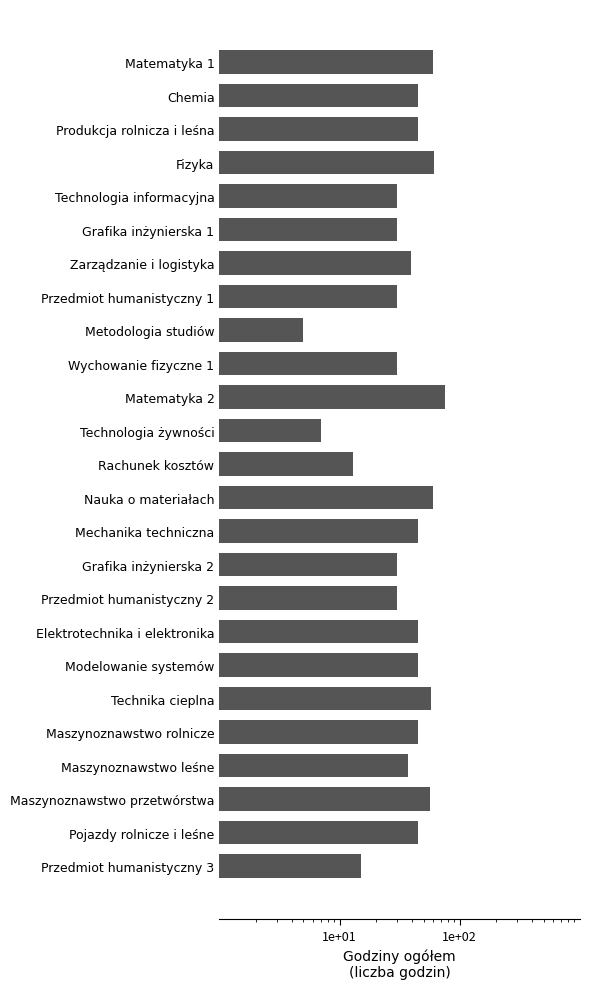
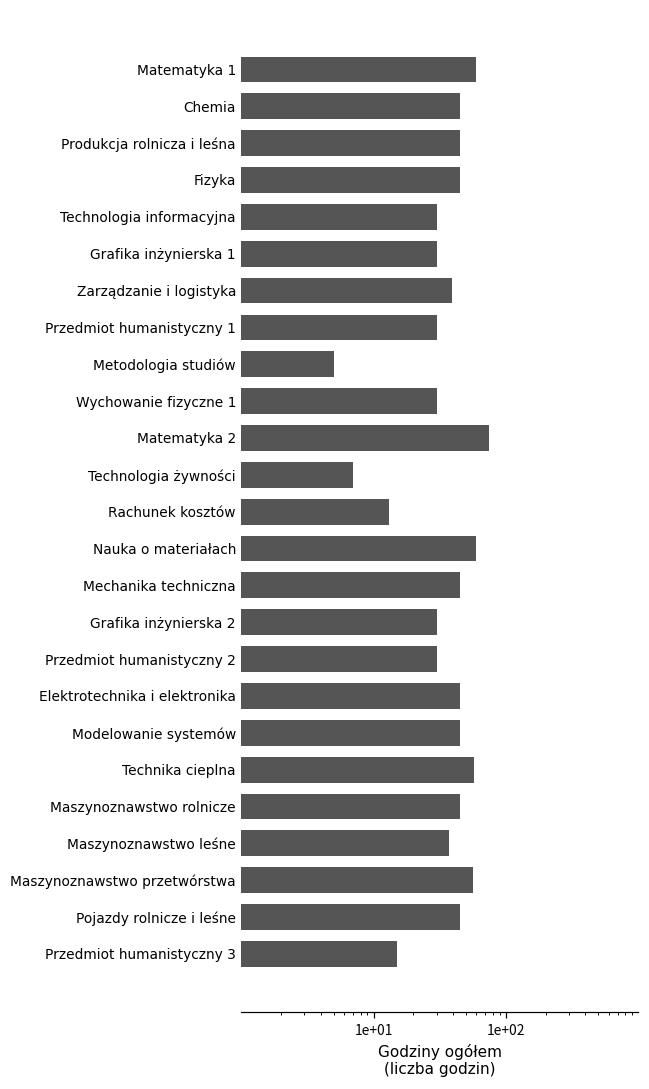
  {
    "Matematyka 1": 60,
    "Chemia": 45,
    "Produkcja rolnicza i leśna": 45,
-   "Fizyka": 60,
+   "Fizyka": 45,
    "Technologia informacyjna": 30,
    "Grafika inżynierska 1": 30,
    "Zarządzanie i logistyka": 39,
    "Przedmiot humanistyczny 1": 30,
    "Metodologia studiów": 5,
    "Wychowanie fizyczne 1": 30,
    "Matematyka 2": 80,
    "Technologia żywności": 7,
    "Rachunek kosztów": 13,
    "Nauka o materiałach": 60,
    "Mechanika techniczna": 45,
    "Grafika inżynierska 2": 30,
    "Przedmiot humanistyczny 2": 30,
    "Elektrotechnika i elektronika": 45,
    "Modelowanie systemów": 45,
    "Technika cieplna": 60,
    "Maszynoznawstwo rolnicze": 45,
    "Maszynoznawstwo leśne": 37,
    "Maszynoznawstwo przetwórstwa": 60,
    "Pojazdy rolnicze i leśne": 45,
    "Przedmiot humanistyczny 3": 15
  }
